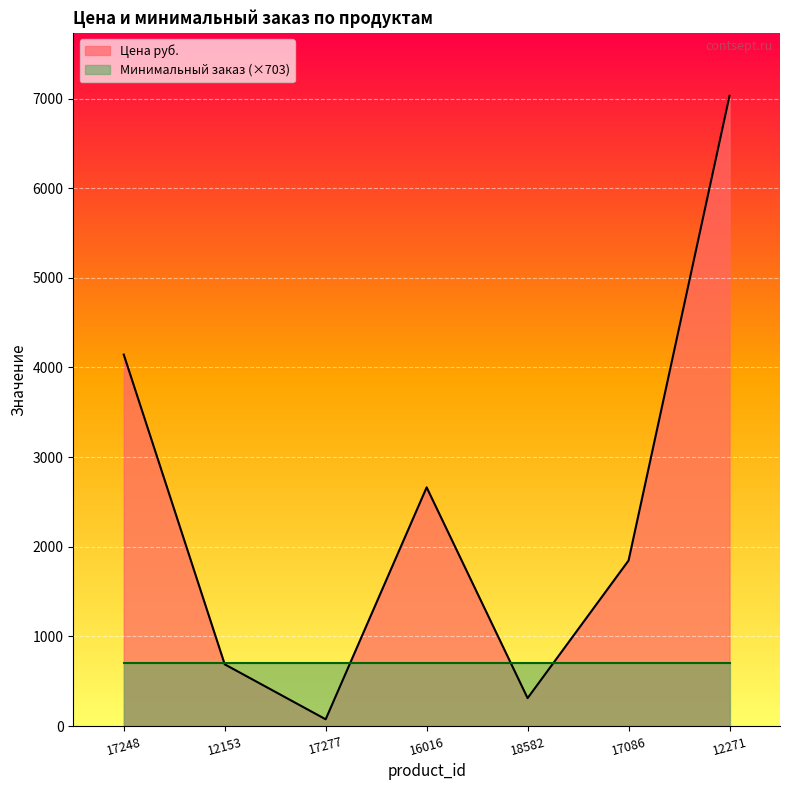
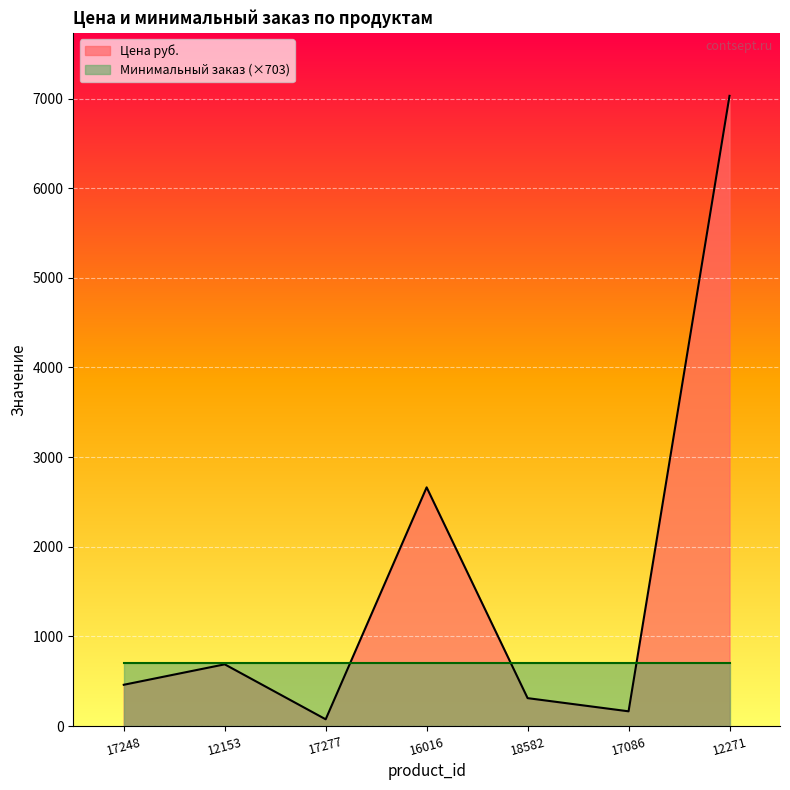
  {
    "Цена руб.": {
-     "17248": 4100,
+     "17248": 500,
      "17277": 100,
      "16016": 2700,
      "18582": 300,
-     "17086": 1800,
+     "17086": 200,
      "12271": 7000
    },
    "Минимальный заказ (×703)": {
      "17248": 700,
      "17277": 700,
      "16016": 700,
      "18582": 700,
      "17086": 700,
      "12271": 700
    }
  }
